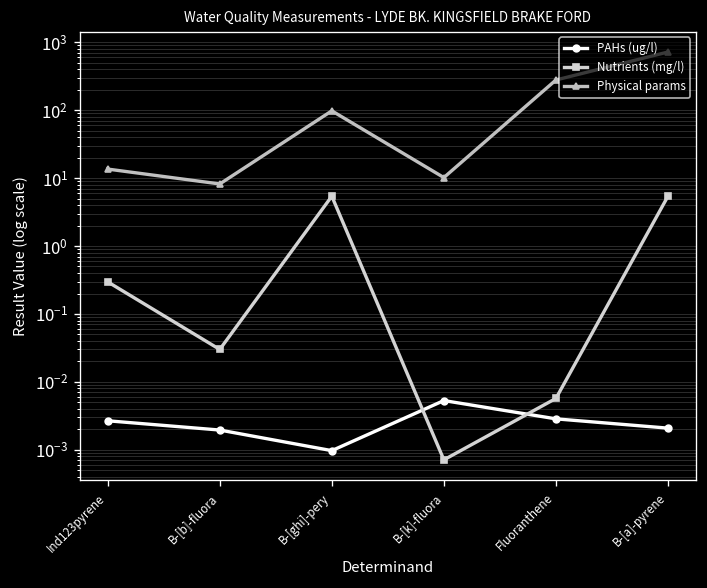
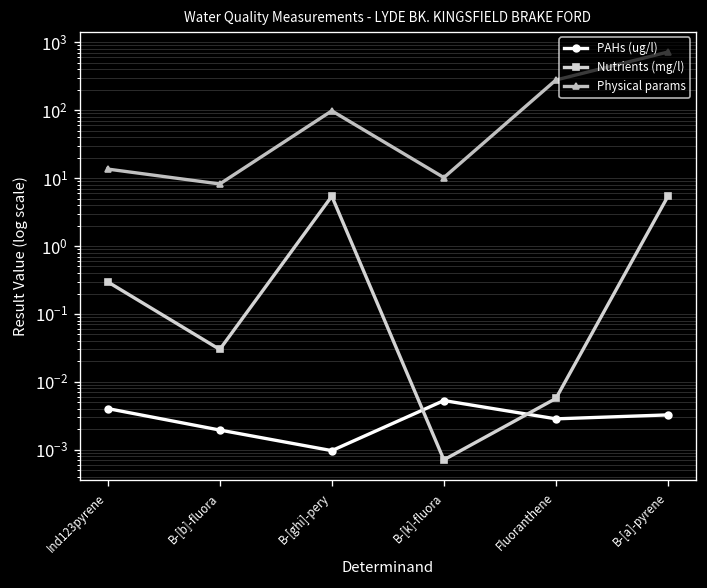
  {
    "PAHs (ug/l)": {
-     "Ind123pyrene": 0.003,
+     "Ind123pyrene": 0.004,
      "B-[b]-fluora": 0.0020,
      "B-[ghi]-pery": 0.0010,
      "B-[k]-fluora": 0.005,
      "Fluoranthene": 0.003,
-     "B-[a]-pyrene": 0.0021
+     "B-[a]-pyrene": 0.003
    }
  }
